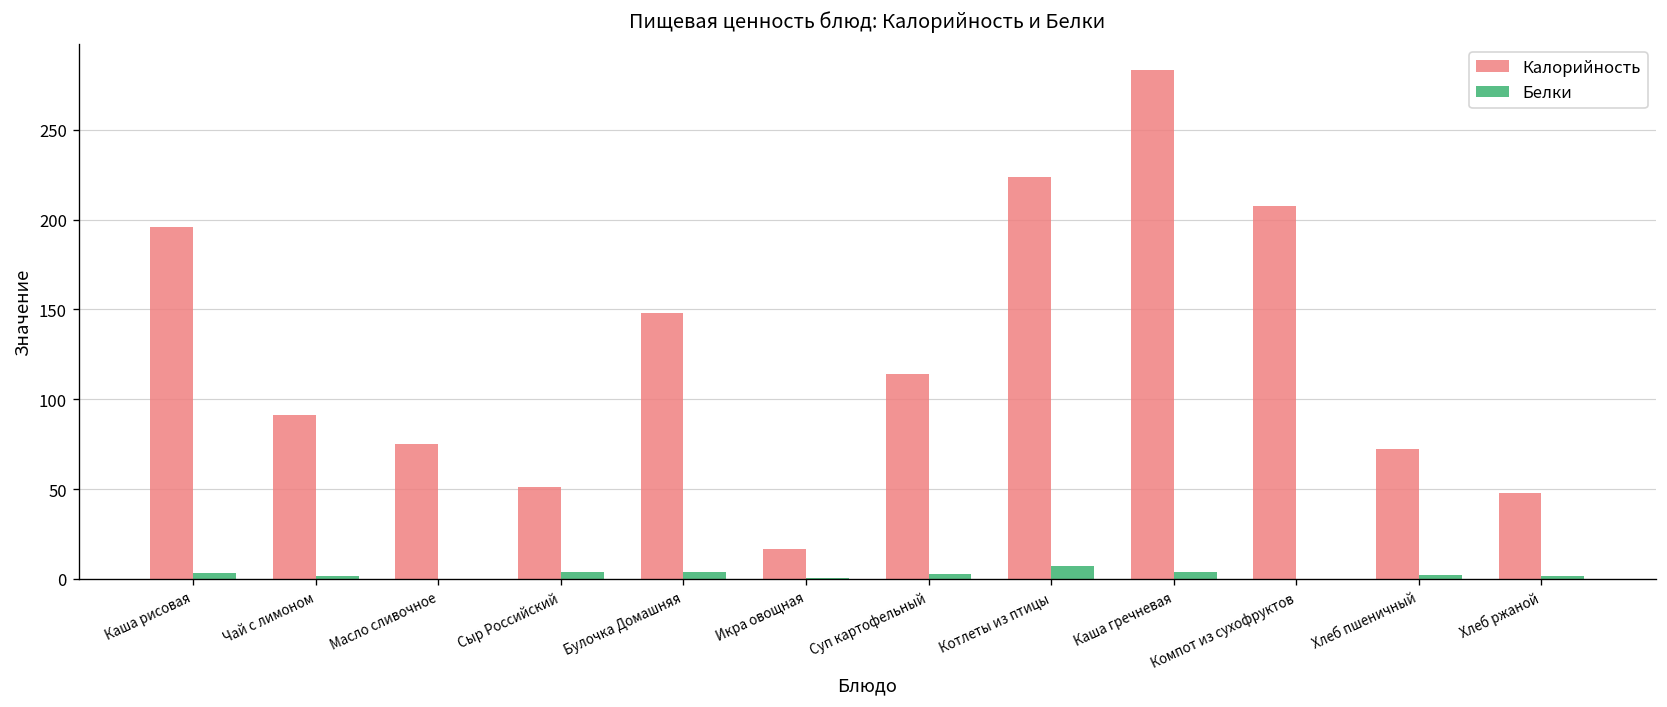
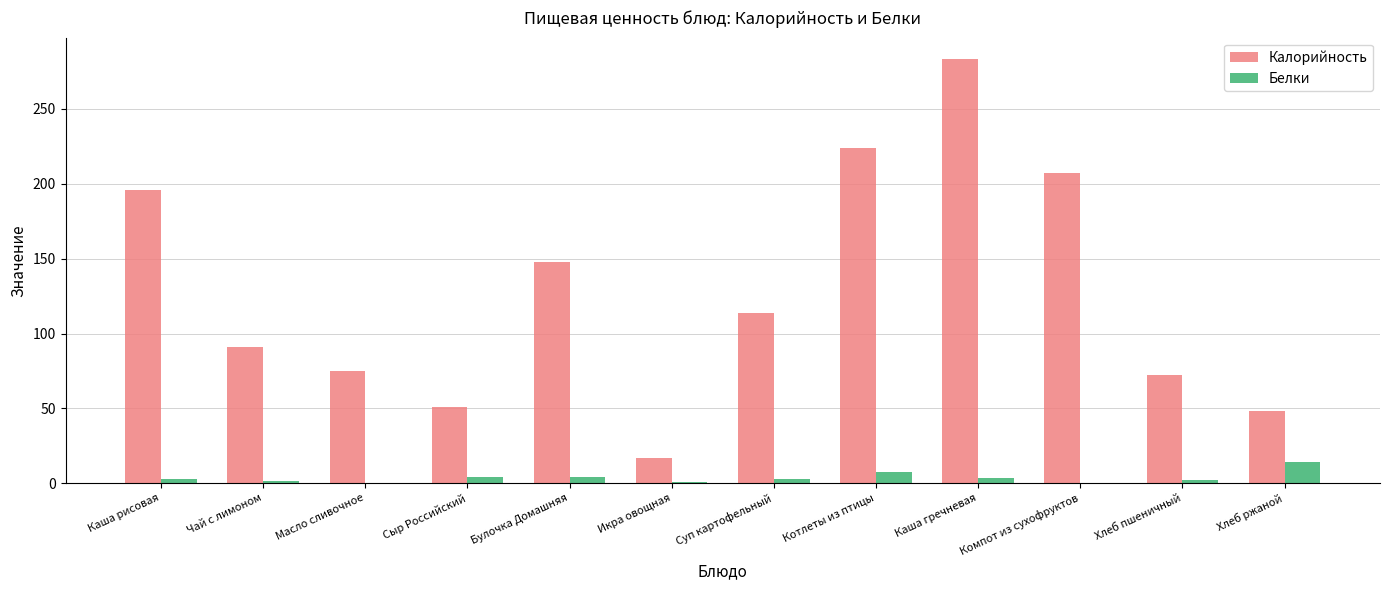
  {
    "Калорийность": {
      "Каша рисовая": 196,
      "Чай с лимоном": 91,
      "Масло сливочное": 75,
      "Сыр Российский": 51,
      "Булочка Домашняя": 148,
      "Икра овощная": 17,
      "Суп картофельный": 114,
      "Котлеты из птицы": 224,
      "Каша гречневая": 284,
      "Компот из сухофруктов": 207,
      "Хлеб пшеничный": 72,
      "Хлеб ржаной": 48
    },
    "Белки": {
      "Каша рисовая": 3,
      "Сыр Российский": 4,
      "Булочка Домашняя": 4,
      "Суп картофельный": 3,
      "Котлеты из птицы": 7,
      "Каша гречневая": 4,
      "Хлеб пшеничный": 2,
-     "Хлеб ржаной": 2
+     "Хлеб ржаной": 14
    }
  }
